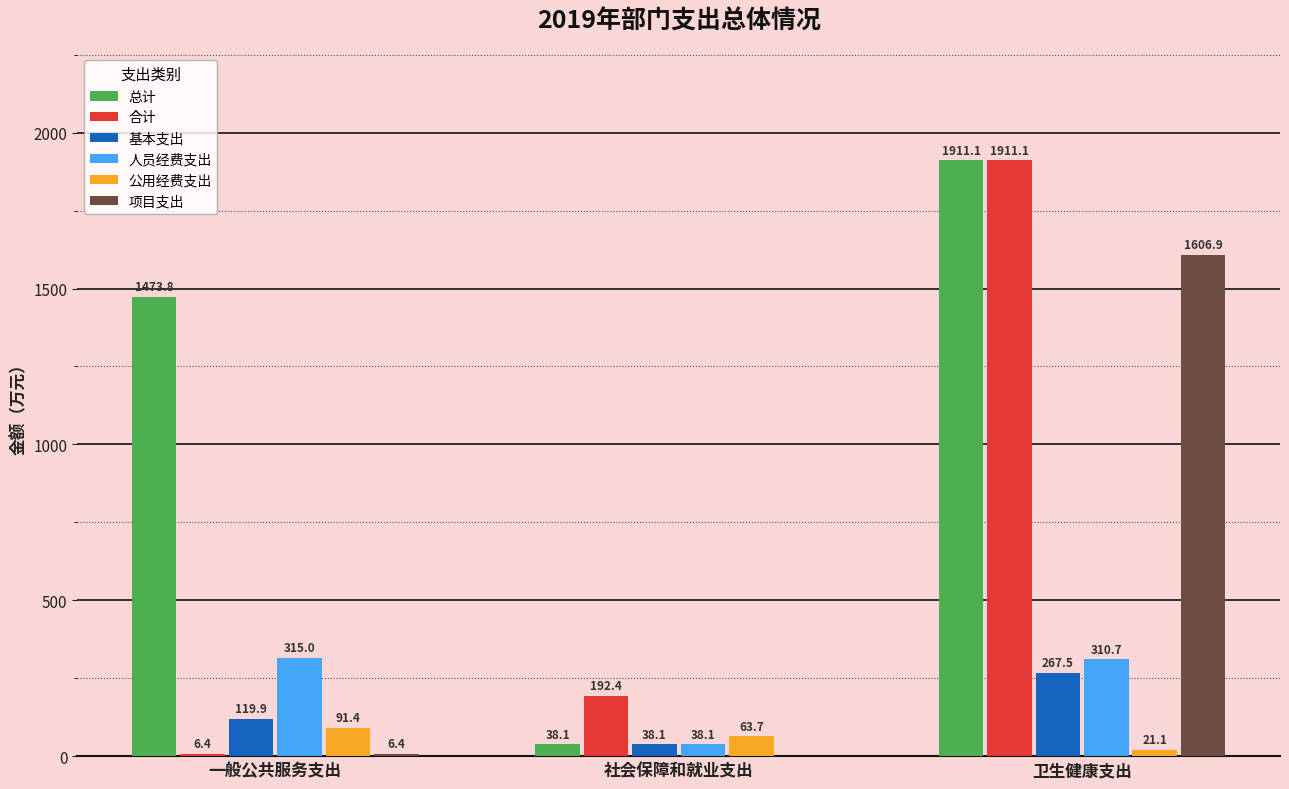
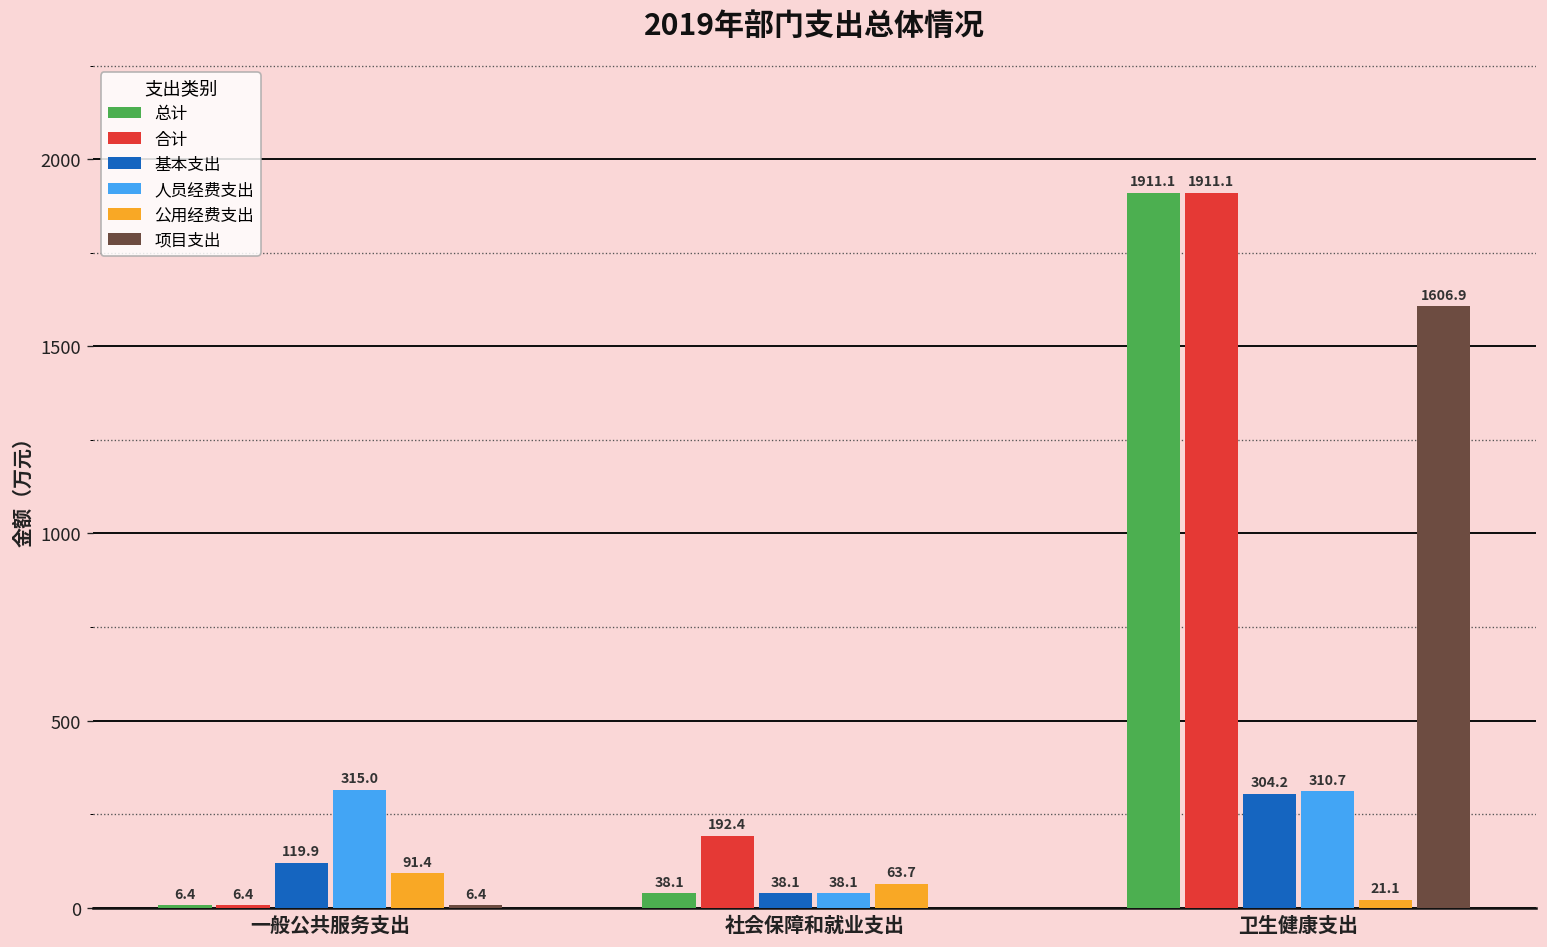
  {
    "总计": {
-     "一般公共服务支出": 1473.8,
+     "一般公共服务支出": 6.4,
      "社会保障和就业支出": 38.1,
      "卫生健康支出": 1911.1
    },
    "合计": {
      "一般公共服务支出": 6.4,
      "社会保障和就业支出": 192.4,
      "卫生健康支出": 1911.1
    },
    "基本支出": {
      "一般公共服务支出": 119.9,
      "社会保障和就业支出": 38.1,
-     "卫生健康支出": 267.5
+     "卫生健康支出": 304.2
    },
    "人员经费支出": {
      "一般公共服务支出": 315.0,
      "社会保障和就业支出": 38.1,
      "卫生健康支出": 310.7
    },
    "公用经费支出": {
      "一般公共服务支出": 91.4,
      "社会保障和就业支出": 63.7,
      "卫生健康支出": 21.1
    },
    "项目支出": {
      "一般公共服务支出": 6.4,
      "卫生健康支出": 1606.9
    }
  }
